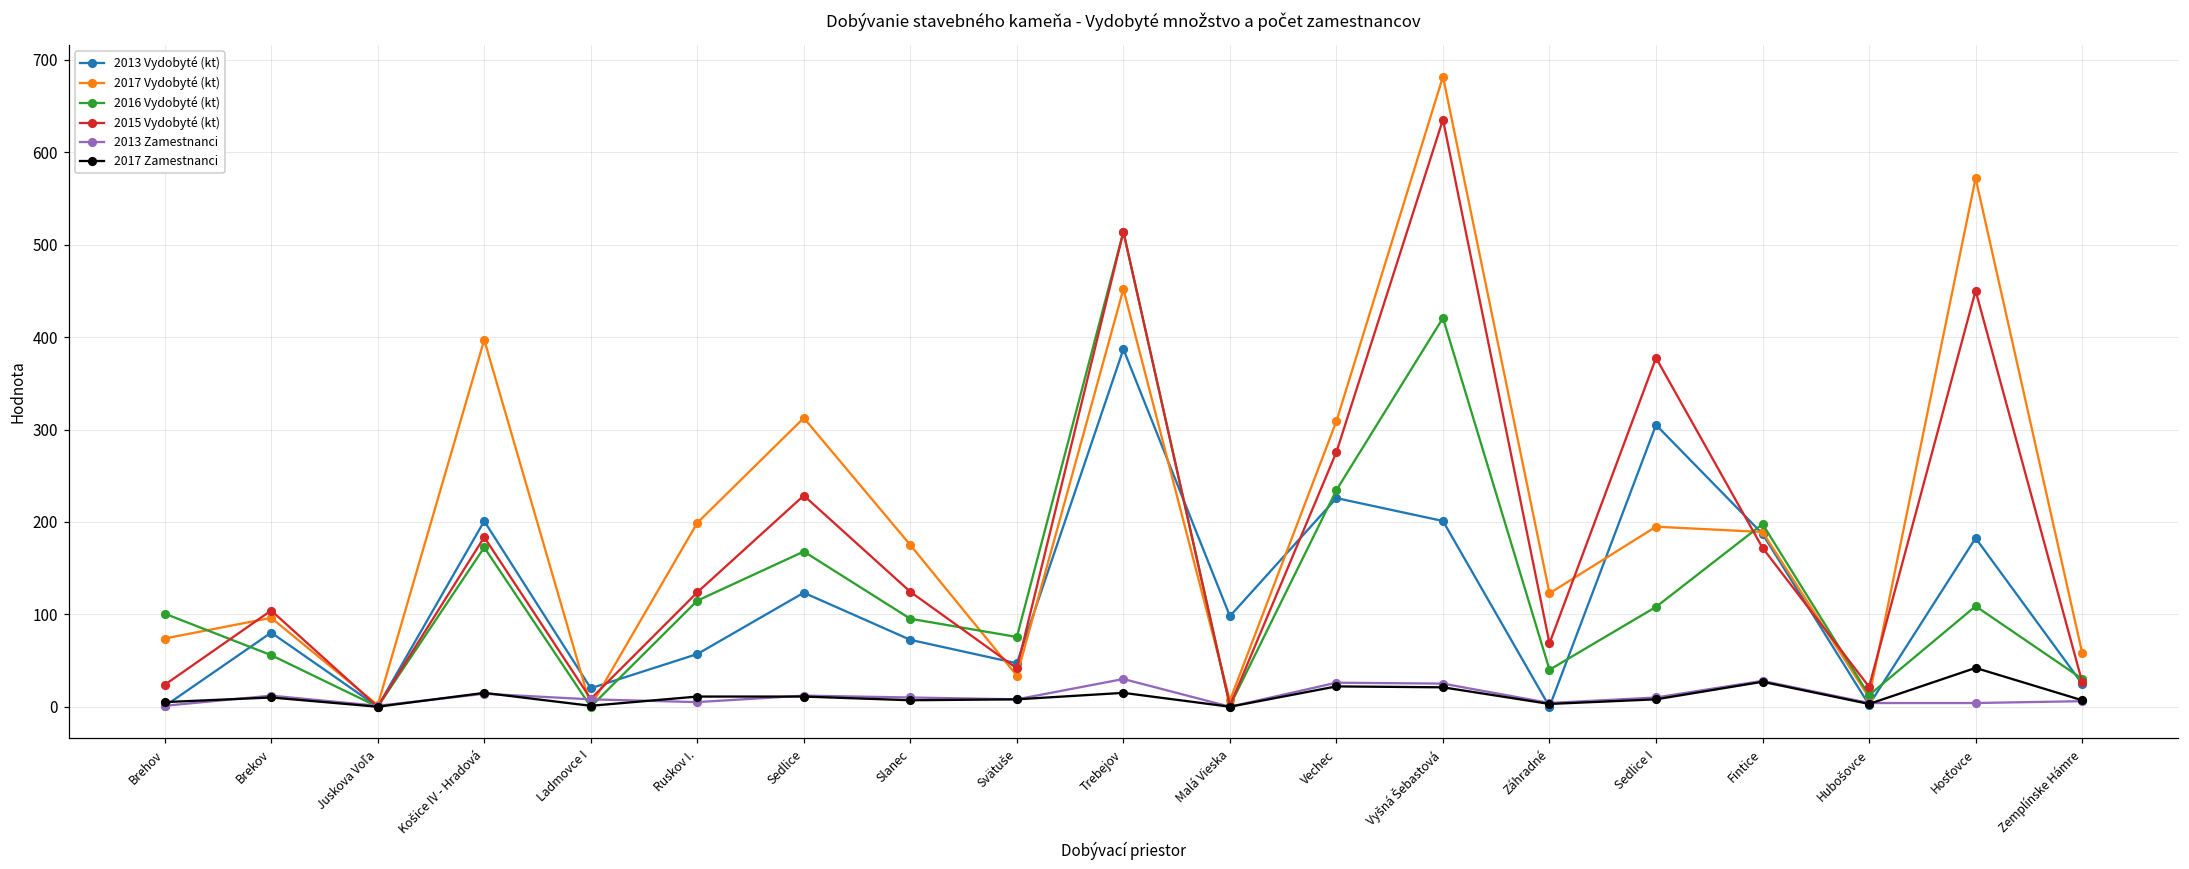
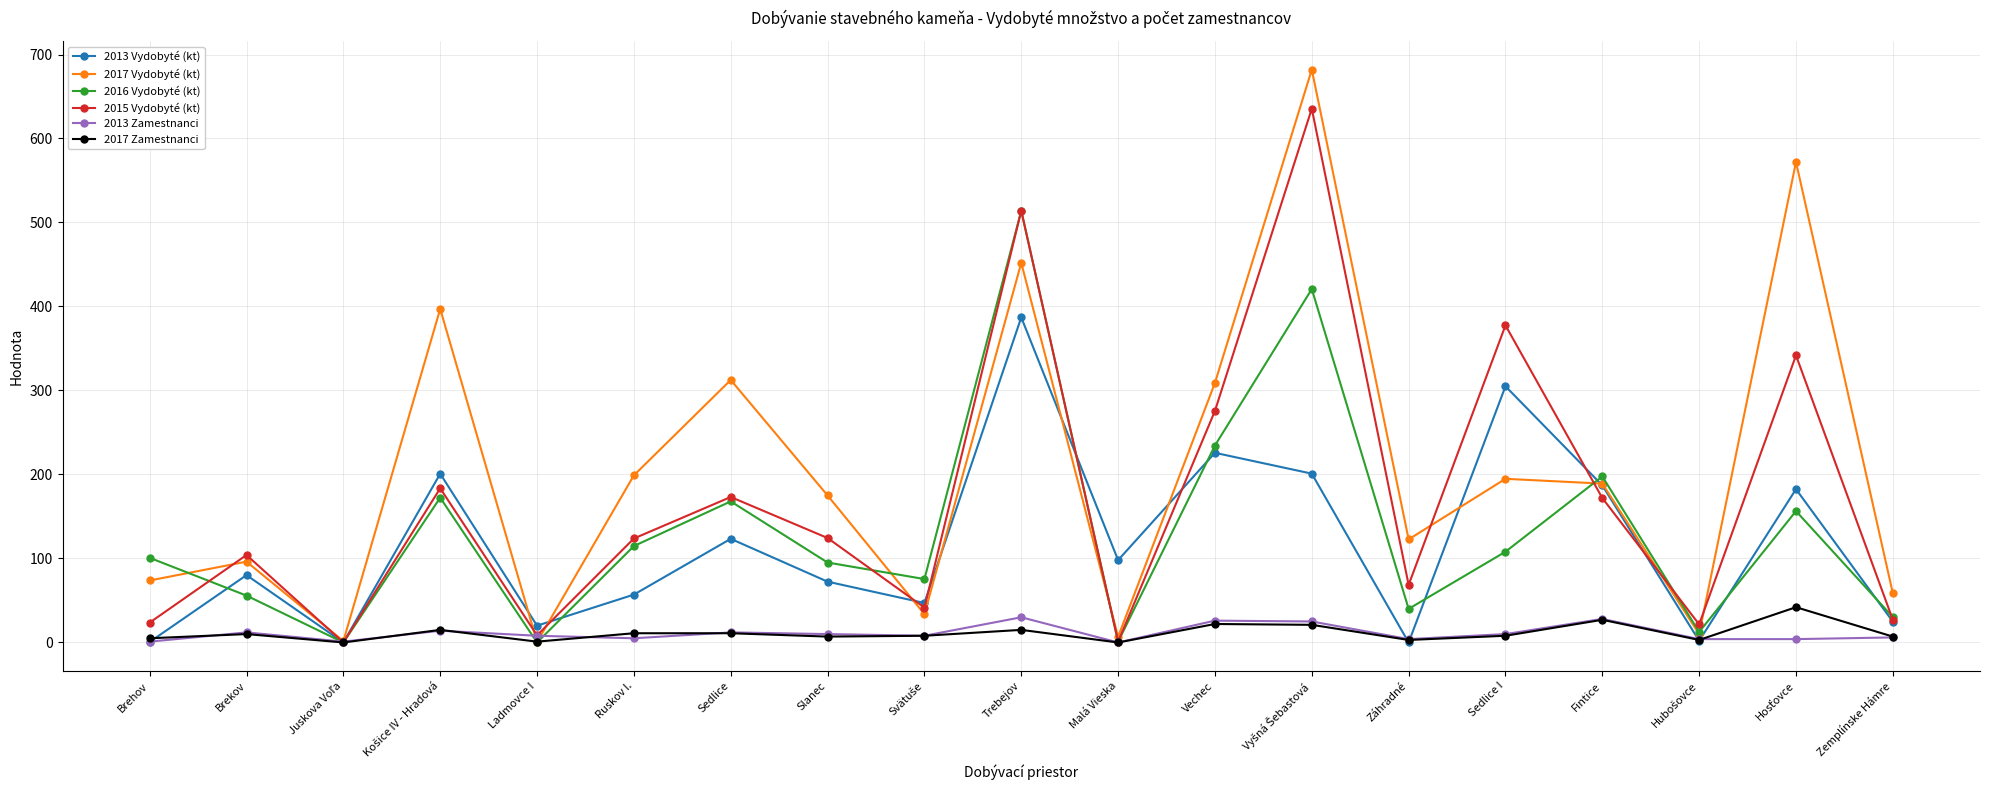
  {
    "2013 Vydobyté (kt)": {
      "Brekov": 80,
      "Košice IV - Hradová": 200,
      "Ladmovce I": 20,
      "Ruskov I.": 60,
      "Sedlice": 120,
      "Slanec": 70,
      "Svätuše": 50,
      "Trebejov": 390,
      "Malá Vieska": 100,
      "Vechec": 230,
      "Vyšná Šebastová": 200,
      "Sedlice I": 310,
      "Hosťovce": 180
    },
    "2017 Vydobyté (kt)": {
      "Brehov": 70,
      "Brekov": 100,
      "Košice IV - Hradová": 400,
      "Ruskov I.": 200,
      "Sedlice": 310,
      "Slanec": 180,
      "Svätuše": 30,
      "Trebejov": 450,
      "Malá Vieska": 10,
      "Vechec": 310,
      "Vyšná Šebastová": 680,
      "Záhradné": 120,
      "Sedlice I": 190,
      "Hosťovce": 570,
      "Zemplínske Hámre": 60
    },
    "2016 Vydobyté (kt)": {
      "Brehov": 100,
      "Brekov": 60,
      "Košice IV - Hradová": 170,
      "Ruskov I.": 110,
      "Sedlice": 170,
      "Slanec": 100,
      "Svätuše": 80,
      "Vechec": 230,
      "Vyšná Šebastová": 420,
      "Záhradné": 40,
      "Sedlice I": 110,
      "Fintice": 200,
-     "Hosťovce": 110,
+     "Hosťovce": 160,
      "Zemplínske Hámre": 30
    },
    "2015 Vydobyté (kt)": {
      "Brehov": 20,
      "Brekov": 100,
      "Košice IV - Hradová": 180,
      "Ruskov I.": 120,
-     "Sedlice": 230,
+     "Sedlice": 170,
      "Slanec": 120,
      "Svätuše": 40,
      "Vechec": 280,
      "Vyšná Šebastová": 640,
      "Záhradné": 70,
      "Sedlice I": 380,
      "Fintice": 170,
      "Hubošovce": 20,
-     "Hosťovce": 450
+     "Hosťovce": 340
    },
    "2013 Zamestnanci": {
      "Ruskov I.": 10,
      "Trebejov": 30,
      "Vechec": 30,
      "Vyšná Šebastová": 30,
      "Hosťovce": 0
    },
    "2017 Zamestnanci": {
      "Brehov": 10,
      "Ruskov I.": 10,
      "Trebejov": 20,
      "Vechec": 20,
      "Vyšná Šebastová": 20,
      "Hosťovce": 40
    }
  }
